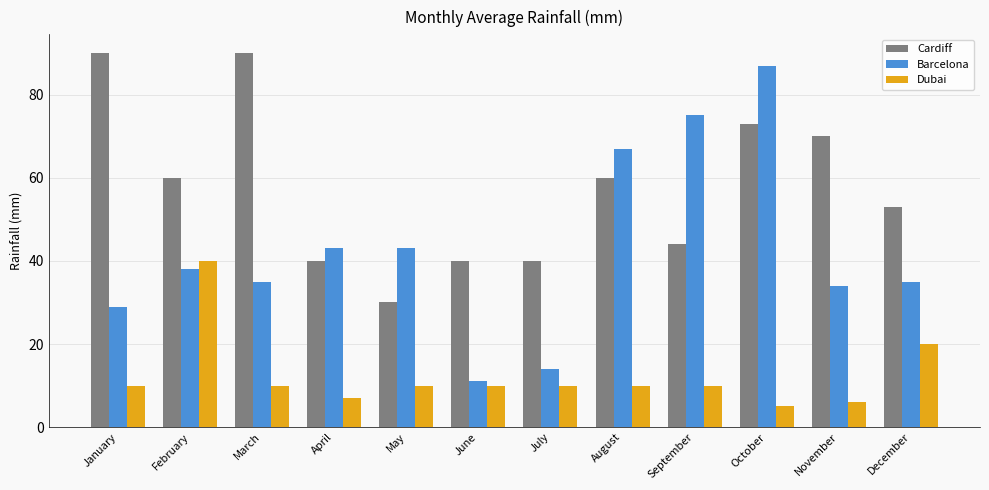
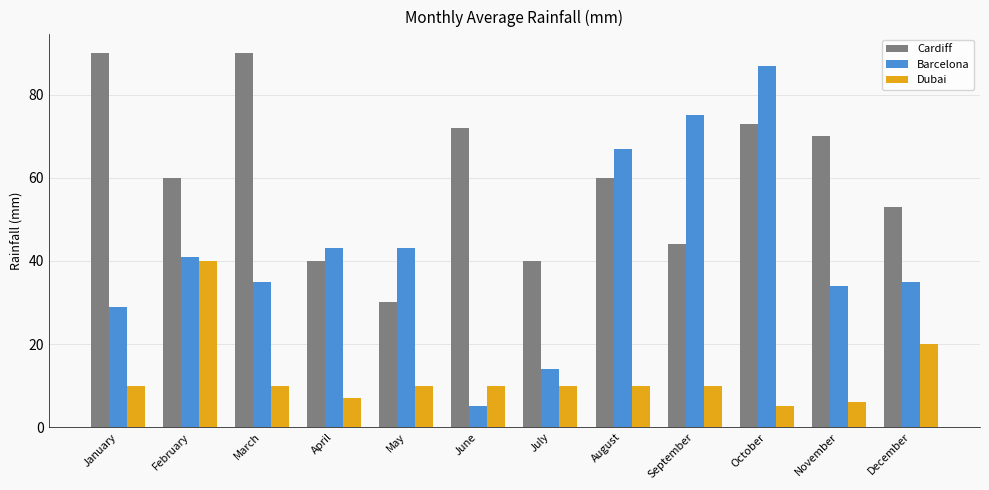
  {
    "Cardiff": {
      "January": 90,
      "February": 60,
      "March": 90,
      "April": 40,
      "May": 30,
-     "June": 40,
+     "June": 72,
      "July": 40,
      "August": 60,
      "September": 44,
      "October": 73,
      "November": 70,
      "December": 53
    },
    "Barcelona": {
      "January": 29,
-     "February": 38,
+     "February": 41,
      "March": 35,
      "April": 43,
      "May": 43,
-     "June": 11,
+     "June": 5,
      "July": 14,
      "August": 67,
      "September": 75,
      "October": 87,
      "November": 34,
      "December": 35
    },
    "Dubai": {
      "January": 10,
      "February": 40,
      "March": 10,
      "April": 7,
      "May": 10,
      "June": 10,
      "July": 10,
      "August": 10,
      "September": 10,
      "October": 5,
      "November": 6,
      "December": 20
    }
  }
